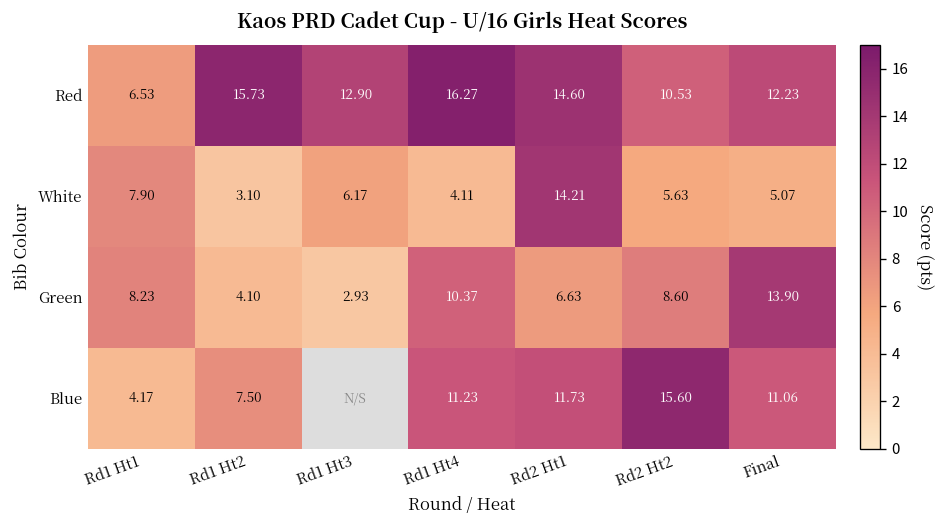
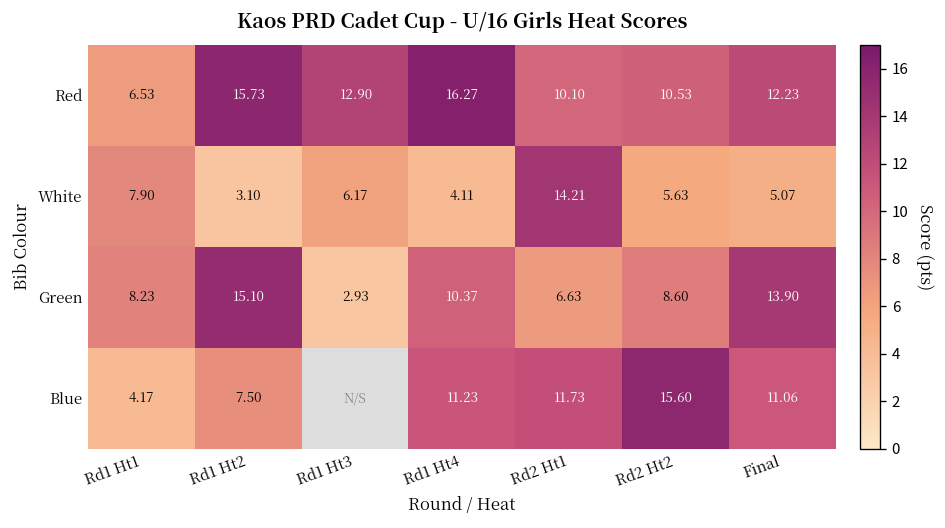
  {
    "Red": {
      "Rd1 Ht1": 6.53,
      "Rd1 Ht2": 15.73,
      "Rd1 Ht3": 12.90,
      "Rd1 Ht4": 16.27,
-     "Rd2 Ht1": 14.60,
+     "Rd2 Ht1": 10.10,
      "Rd2 Ht2": 10.53,
      "Final": 12.23
    },
    "White": {
      "Rd1 Ht1": 7.90,
      "Rd1 Ht2": 3.10,
      "Rd1 Ht3": 6.17,
      "Rd1 Ht4": 4.11,
      "Rd2 Ht1": 14.21,
      "Rd2 Ht2": 5.63,
      "Final": 5.07
    },
    "Green": {
      "Rd1 Ht1": 8.23,
-     "Rd1 Ht2": 4.10,
+     "Rd1 Ht2": 15.10,
      "Rd1 Ht3": 2.93,
      "Rd1 Ht4": 10.37,
      "Rd2 Ht1": 6.63,
      "Rd2 Ht2": 8.60,
      "Final": 13.90
    },
    "Blue": {
      "Rd1 Ht1": 4.17,
      "Rd1 Ht2": 7.50,
      "Rd1 Ht4": 11.23,
      "Rd2 Ht1": 11.73,
      "Rd2 Ht2": 15.60,
      "Final": 11.06
    }
  }
